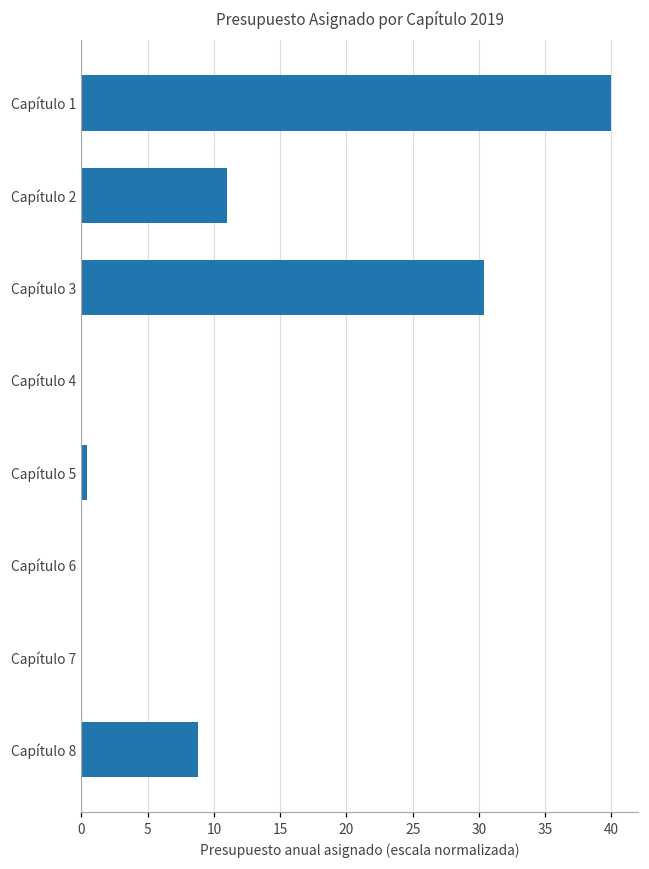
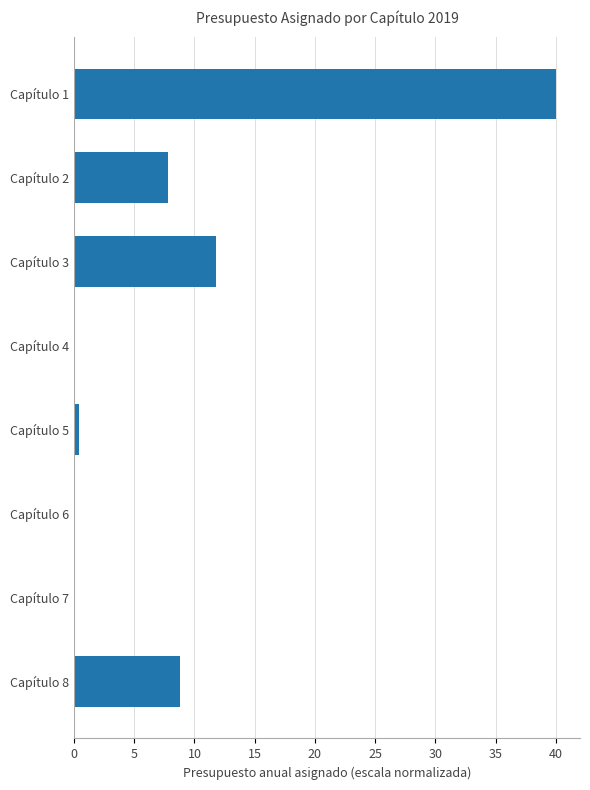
  {
    "Capítulo 1": 40.0,
-   "Capítulo 2": 11.0,
-   "Capítulo 3": 30.4,
+   "Capítulo 2": 7.8,
+   "Capítulo 3": 11.8,
    "Capítulo 4": 0.0,
    "Capítulo 5": 0.4,
    "Capítulo 6": 0.0,
    "Capítulo 7": 0.0,
    "Capítulo 8": 8.8
  }
